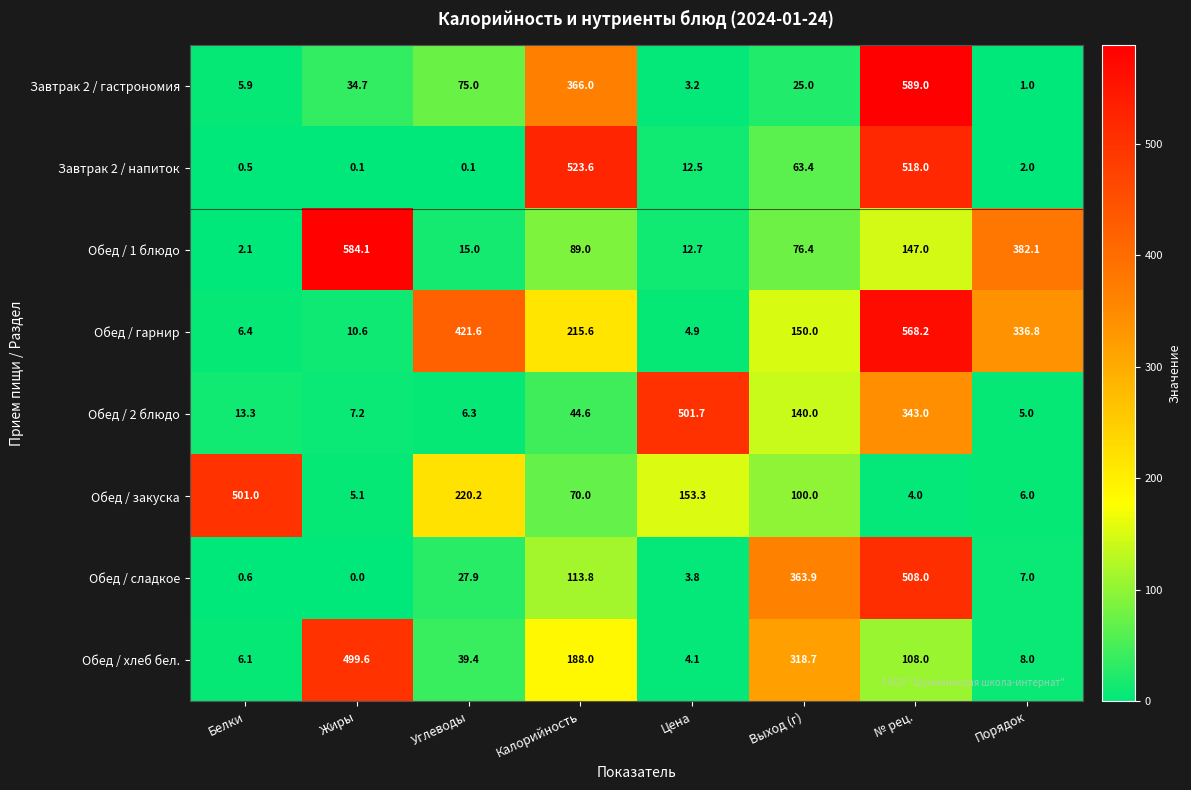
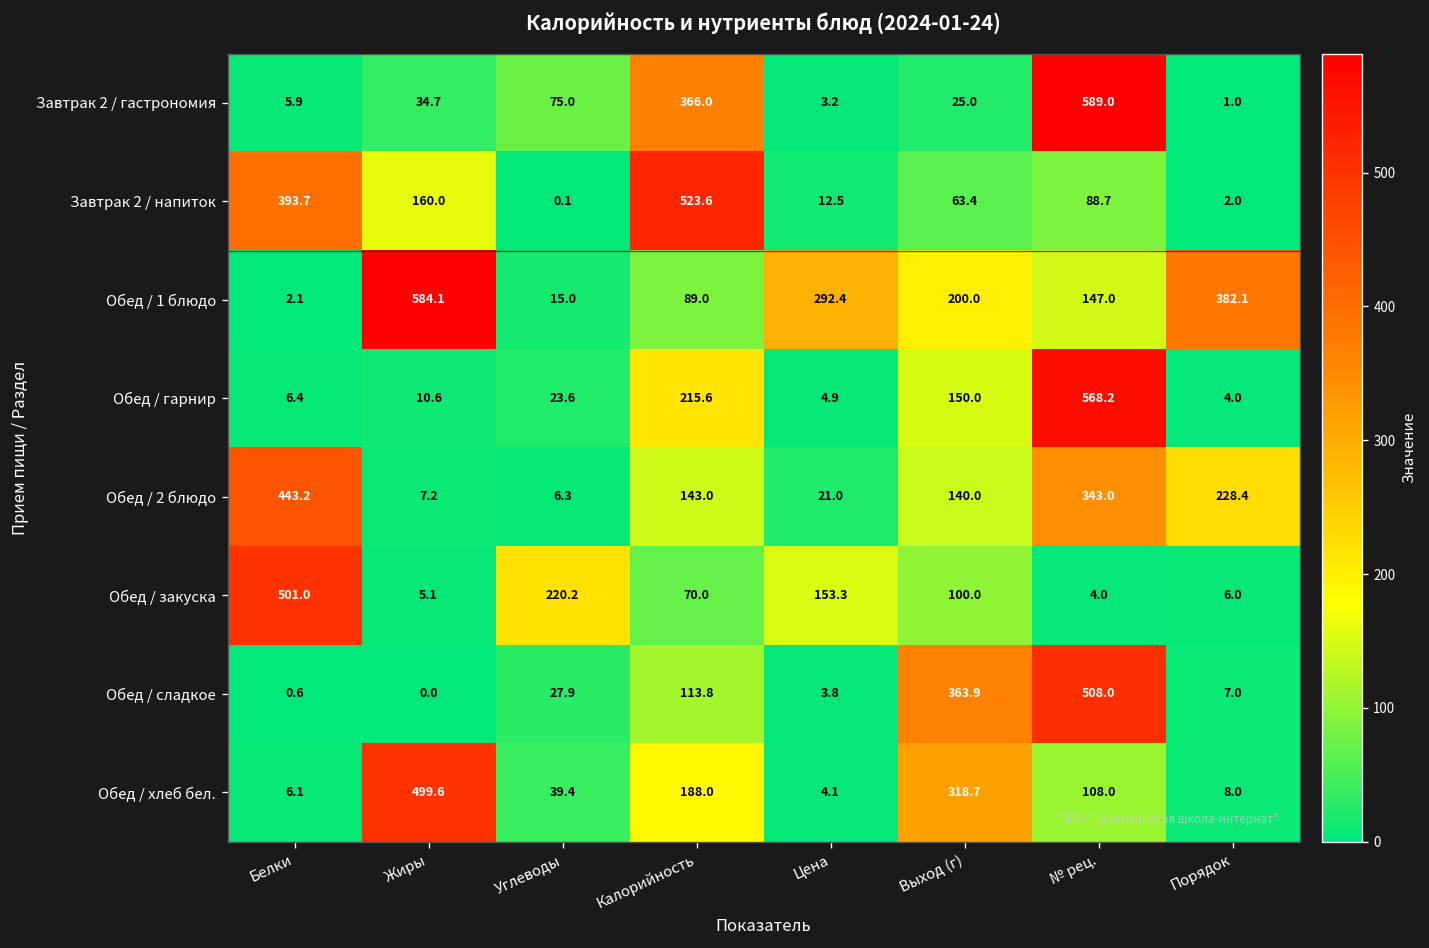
  {
    "Завтрак 2 / гастрономия": {
      "Белки": 5.9,
      "Жиры": 34.7,
      "Углеводы": 75.0,
      "Калорийность": 366.0,
      "Цена": 3.2,
      "Выход (г)": 25.0,
      "№ рец.": 589.0,
      "Порядок": 1.0
    },
    "Завтрак 2 / напиток": {
-     "Белки": 0.5,
-     "Жиры": 0.1,
+     "Белки": 393.7,
+     "Жиры": 160.0,
      "Углеводы": 0.1,
      "Калорийность": 523.6,
      "Цена": 12.5,
      "Выход (г)": 63.4,
-     "№ рец.": 518.0,
+     "№ рец.": 88.7,
      "Порядок": 2.0
    },
    "Обед / 1 блюдо": {
      "Белки": 2.1,
      "Жиры": 584.1,
      "Углеводы": 15.0,
      "Калорийность": 89.0,
-     "Цена": 12.7,
-     "Выход (г)": 76.4,
+     "Цена": 292.4,
+     "Выход (г)": 200.0,
      "№ рец.": 147.0,
      "Порядок": 382.1
    },
    "Обед / гарнир": {
      "Белки": 6.4,
      "Жиры": 10.6,
-     "Углеводы": 421.6,
+     "Углеводы": 23.6,
      "Калорийность": 215.6,
      "Цена": 4.9,
      "Выход (г)": 150.0,
      "№ рец.": 568.2,
-     "Порядок": 336.8
+     "Порядок": 4.0
    },
    "Обед / 2 блюдо": {
-     "Белки": 13.3,
+     "Белки": 443.2,
      "Жиры": 7.2,
      "Углеводы": 6.3,
-     "Калорийность": 44.6,
-     "Цена": 501.7,
+     "Калорийность": 143.0,
+     "Цена": 21.0,
      "Выход (г)": 140.0,
      "№ рец.": 343.0,
-     "Порядок": 5.0
+     "Порядок": 228.4
    },
    "Обед / закуска": {
      "Белки": 501.0,
      "Жиры": 5.1,
      "Углеводы": 220.2,
      "Калорийность": 70.0,
      "Цена": 153.3,
      "Выход (г)": 100.0,
      "№ рец.": 4.0,
      "Порядок": 6.0
    },
    "Обед / сладкое": {
      "Белки": 0.6,
      "Жиры": 0.0,
      "Углеводы": 27.9,
      "Калорийность": 113.8,
      "Цена": 3.8,
      "Выход (г)": 363.9,
      "№ рец.": 508.0,
      "Порядок": 7.0
    },
    "Обед / хлеб бел.": {
      "Белки": 6.1,
      "Жиры": 499.6,
      "Углеводы": 39.4,
      "Калорийность": 188.0,
      "Цена": 4.1,
      "Выход (г)": 318.7,
      "№ рец.": 108.0
    }
  }
